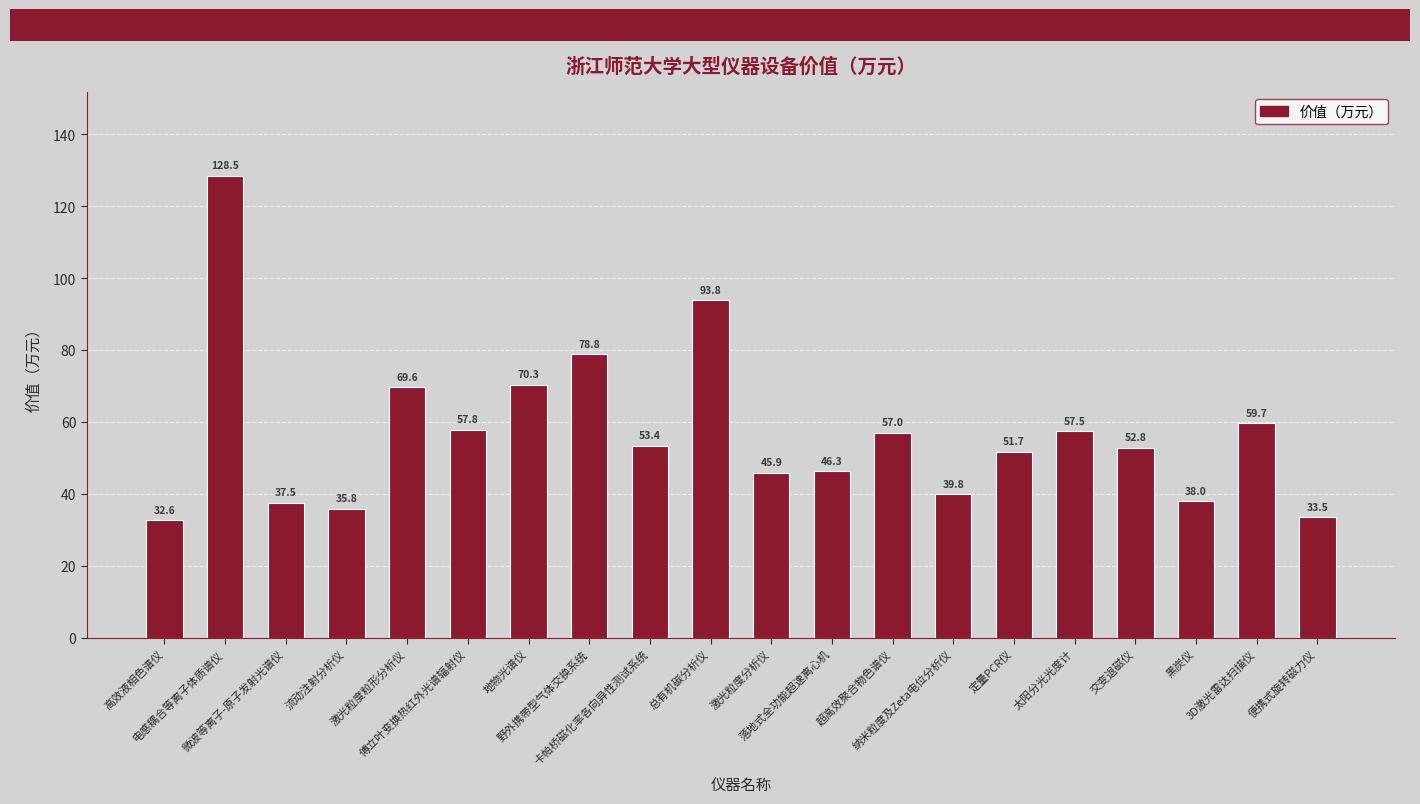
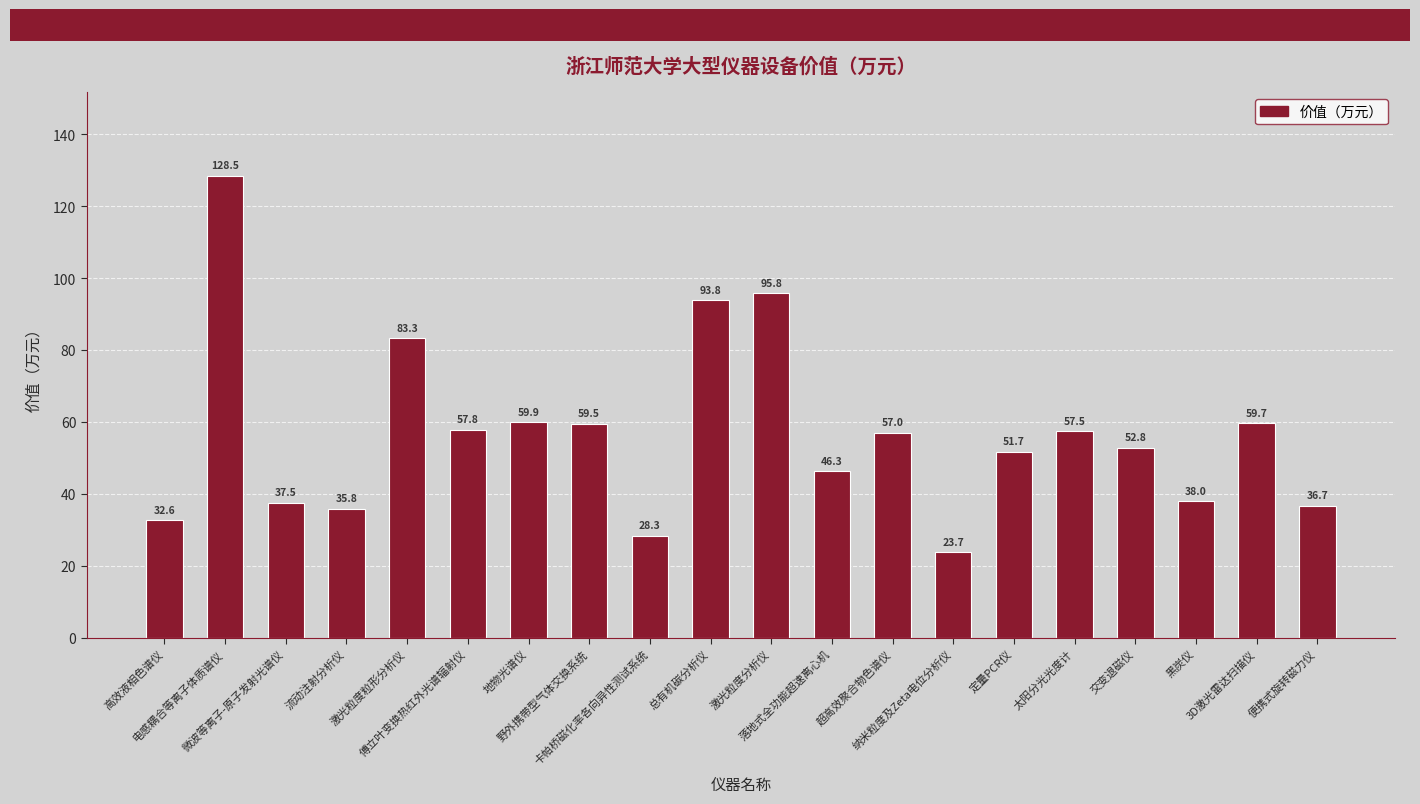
  {
    "高效液相色谱仪": 32.6,
    "电感耦合等离子体质谱仪": 128.5,
    "微波等离子-原子发射光谱仪": 37.5,
    "流动注射分析仪": 35.8,
-   "激光粒度粒形分析仪": 69.6,
+   "激光粒度粒形分析仪": 83.3,
    "傅立叶变换热红外光谱辐射仪": 57.8,
-   "地物光谱仪": 70.3,
-   "野外携带型气体交换系统": 78.8,
-   "卡帕桥磁化率各向异性测试系统": 53.4,
+   "地物光谱仪": 59.9,
+   "野外携带型气体交换系统": 59.5,
+   "卡帕桥磁化率各向异性测试系统": 28.3,
    "总有机碳分析仪": 93.8,
-   "激光粒度分析仪": 45.9,
+   "激光粒度分析仪": 95.8,
    "落地式全功能超速离心机": 46.3,
    "超高效聚合物色谱仪": 57.0,
-   "纳米粒度及Zeta电位分析仪": 39.8,
+   "纳米粒度及Zeta电位分析仪": 23.7,
    "定量PCR仪": 51.7,
    "太阳分光光度计": 57.5,
    "交变退磁仪": 52.8,
    "黑炭仪": 38.0,
    "3D激光雷达扫描仪": 59.7,
-   "便携式旋转磁力仪": 33.5
+   "便携式旋转磁力仪": 36.7
  }
